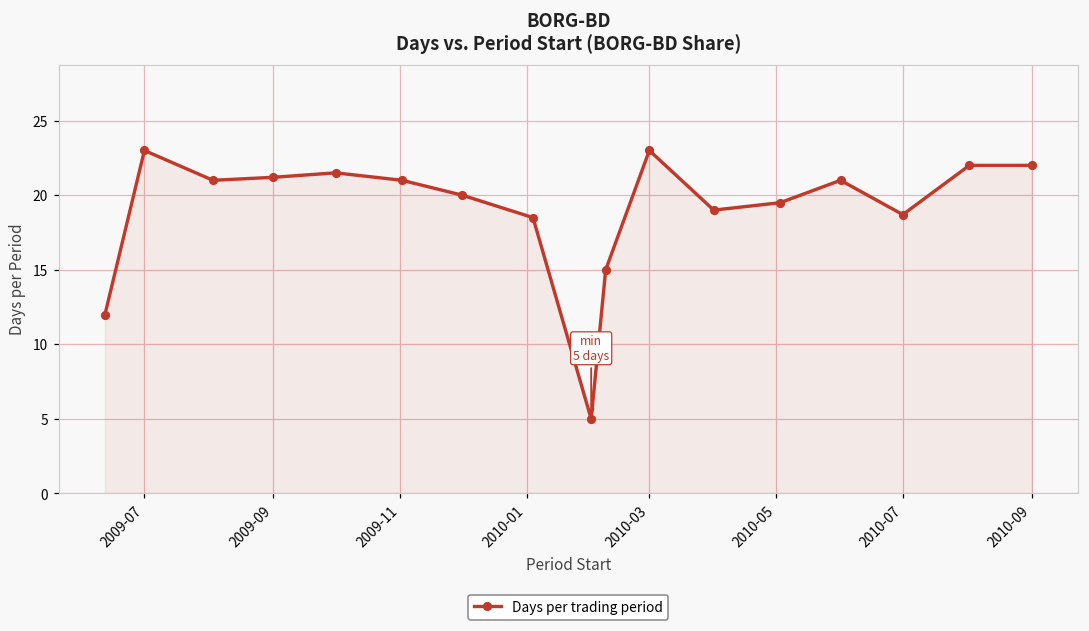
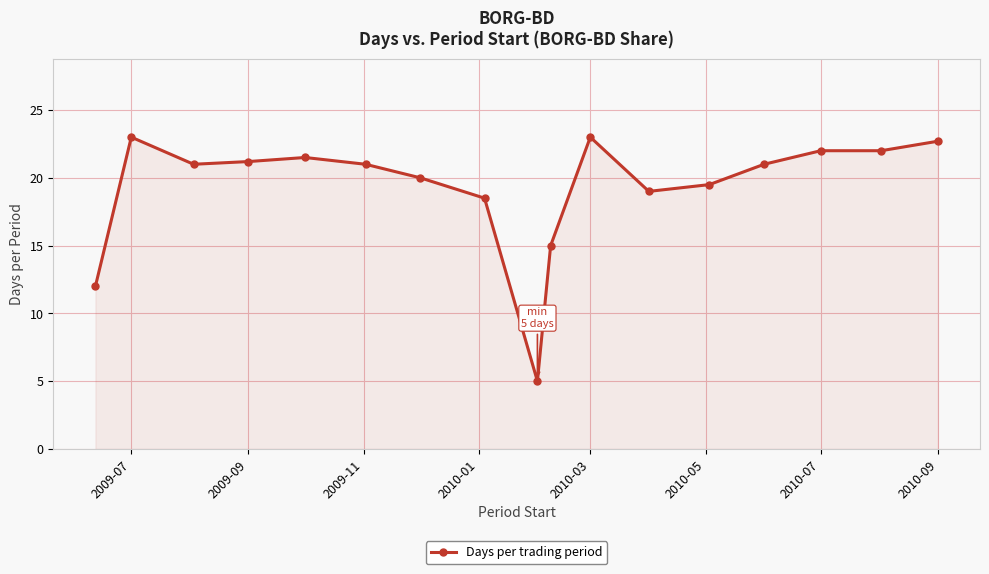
  {
    "2009-07": 23.0,
    "2009-09": 21.2,
    "2010-03": 23.0,
-   "2010-07": 18.7,
-   "2010-09": 22.0
+   "2010-07": 22.0,
+   "2010-09": 22.7
  }
